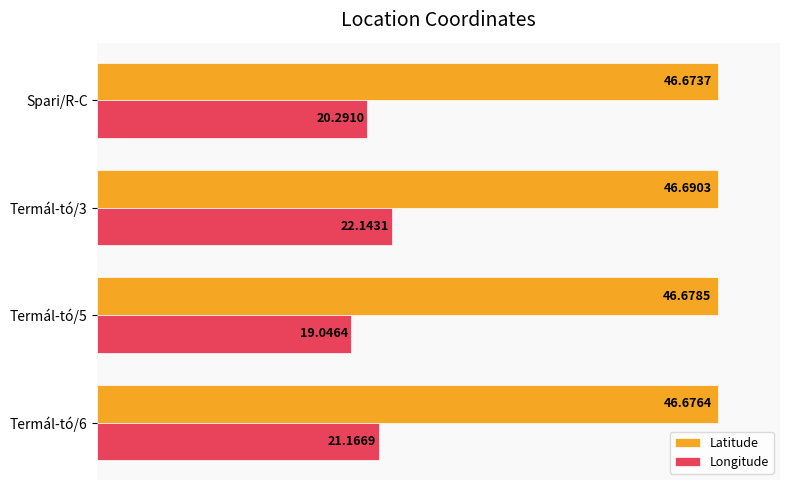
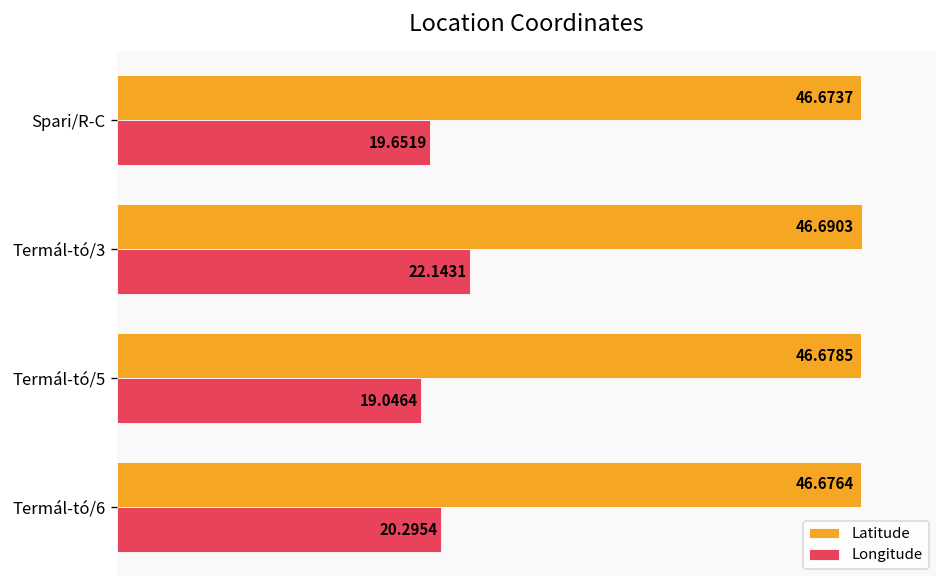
  {
    "Latitude": {
      "Spari/R-C": 46.6737,
      "Termál-tó/3": 46.6903,
      "Termál-tó/5": 46.6785,
      "Termál-tó/6": 46.6764
    },
    "Longitude": {
-     "Spari/R-C": 20.2910,
+     "Spari/R-C": 19.6519,
      "Termál-tó/3": 22.1431,
      "Termál-tó/5": 19.0464,
-     "Termál-tó/6": 21.1669
+     "Termál-tó/6": 20.2954
    }
  }
